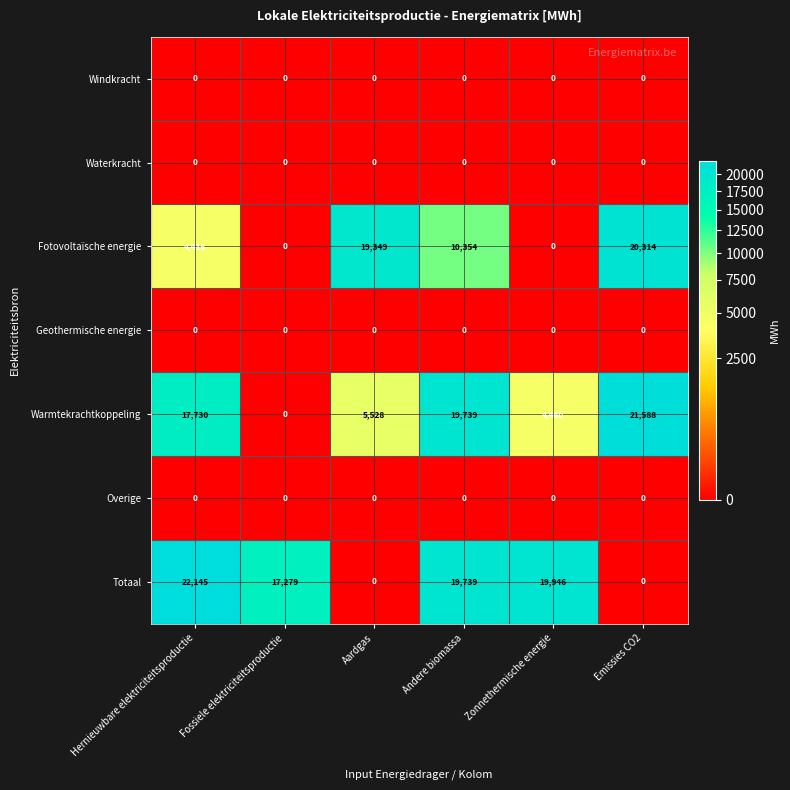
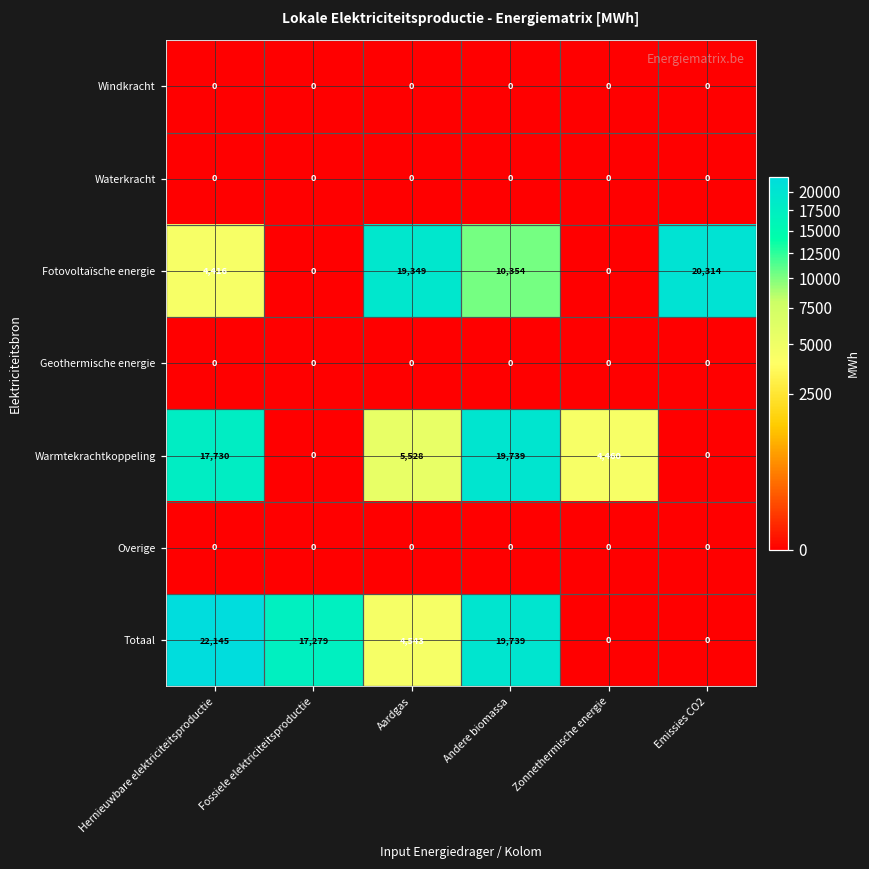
  {
    "Windkracht": {
      "Hernieuwbare elektriciteitsproductie": "0",
      "Fossiele elektriciteitsproductie": "0",
      "Aardgas": "0",
      "Andere biomassa": "0",
      "Zonnethermische energie": "0"
    },
    "Waterkracht": {
      "Hernieuwbare elektriciteitsproductie": "0",
      "Fossiele elektriciteitsproductie": "0",
      "Aardgas": "0",
      "Andere biomassa": "0",
      "Zonnethermische energie": "0",
      "Emissies CO2": "0"
    },
    "Fotovoltaïsche energie": {
      "Hernieuwbare elektriciteitsproductie": "4,416",
      "Fossiele elektriciteitsproductie": "0",
      "Aardgas": "19,349",
      "Andere biomassa": "10,354",
      "Zonnethermische energie": "0",
      "Emissies CO2": "20,314"
    },
    "Geothermische energie": {
      "Hernieuwbare elektriciteitsproductie": "0",
      "Fossiele elektriciteitsproductie": "0",
      "Aardgas": "0",
      "Andere biomassa": "0",
      "Zonnethermische energie": "0",
      "Emissies CO2": "0"
    },
    "Warmtekrachtkoppeling": {
      "Hernieuwbare elektriciteitsproductie": "17,730",
      "Fossiele elektriciteitsproductie": "0",
      "Aardgas": "5,528",
      "Andere biomassa": "19,739",
      "Zonnethermische energie": "4,460",
-     "Emissies CO2": "21,588"
+     "Emissies CO2": "0"
    },
    "Overige": {
      "Hernieuwbare elektriciteitsproductie": "0",
      "Fossiele elektriciteitsproductie": "0",
      "Aardgas": "0",
      "Andere biomassa": "0",
      "Zonnethermische energie": "0",
      "Emissies CO2": "0"
    },
    "Totaal": {
      "Hernieuwbare elektriciteitsproductie": "22,145",
      "Fossiele elektriciteitsproductie": "17,279",
-     "Aardgas": "0",
+     "Aardgas": "4,543",
      "Andere biomassa": "19,739",
-     "Zonnethermische energie": "19,946",
+     "Zonnethermische energie": "0",
      "Emissies CO2": "0"
    }
  }
